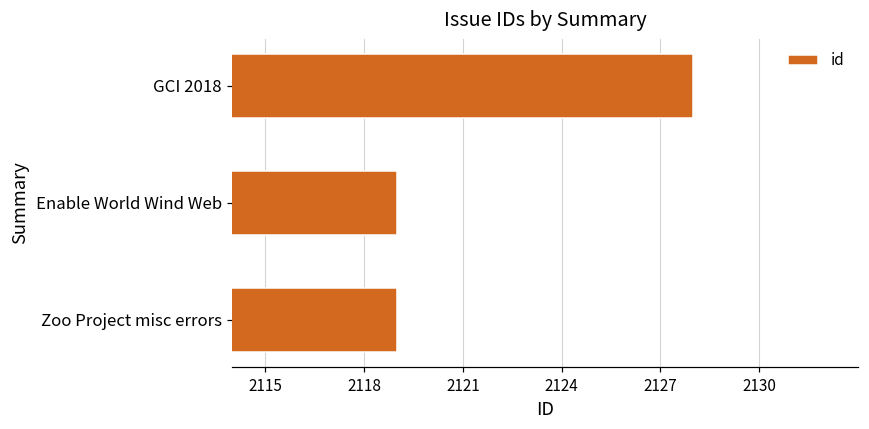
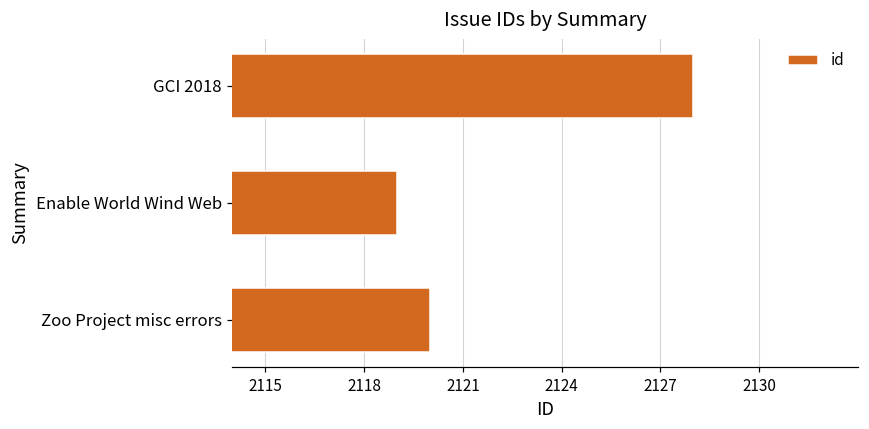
  {
    "GCI 2018": 2128,
    "Enable World Wind Web": 2119,
-   "Zoo Project misc errors": 2119
+   "Zoo Project misc errors": 2120
  }
